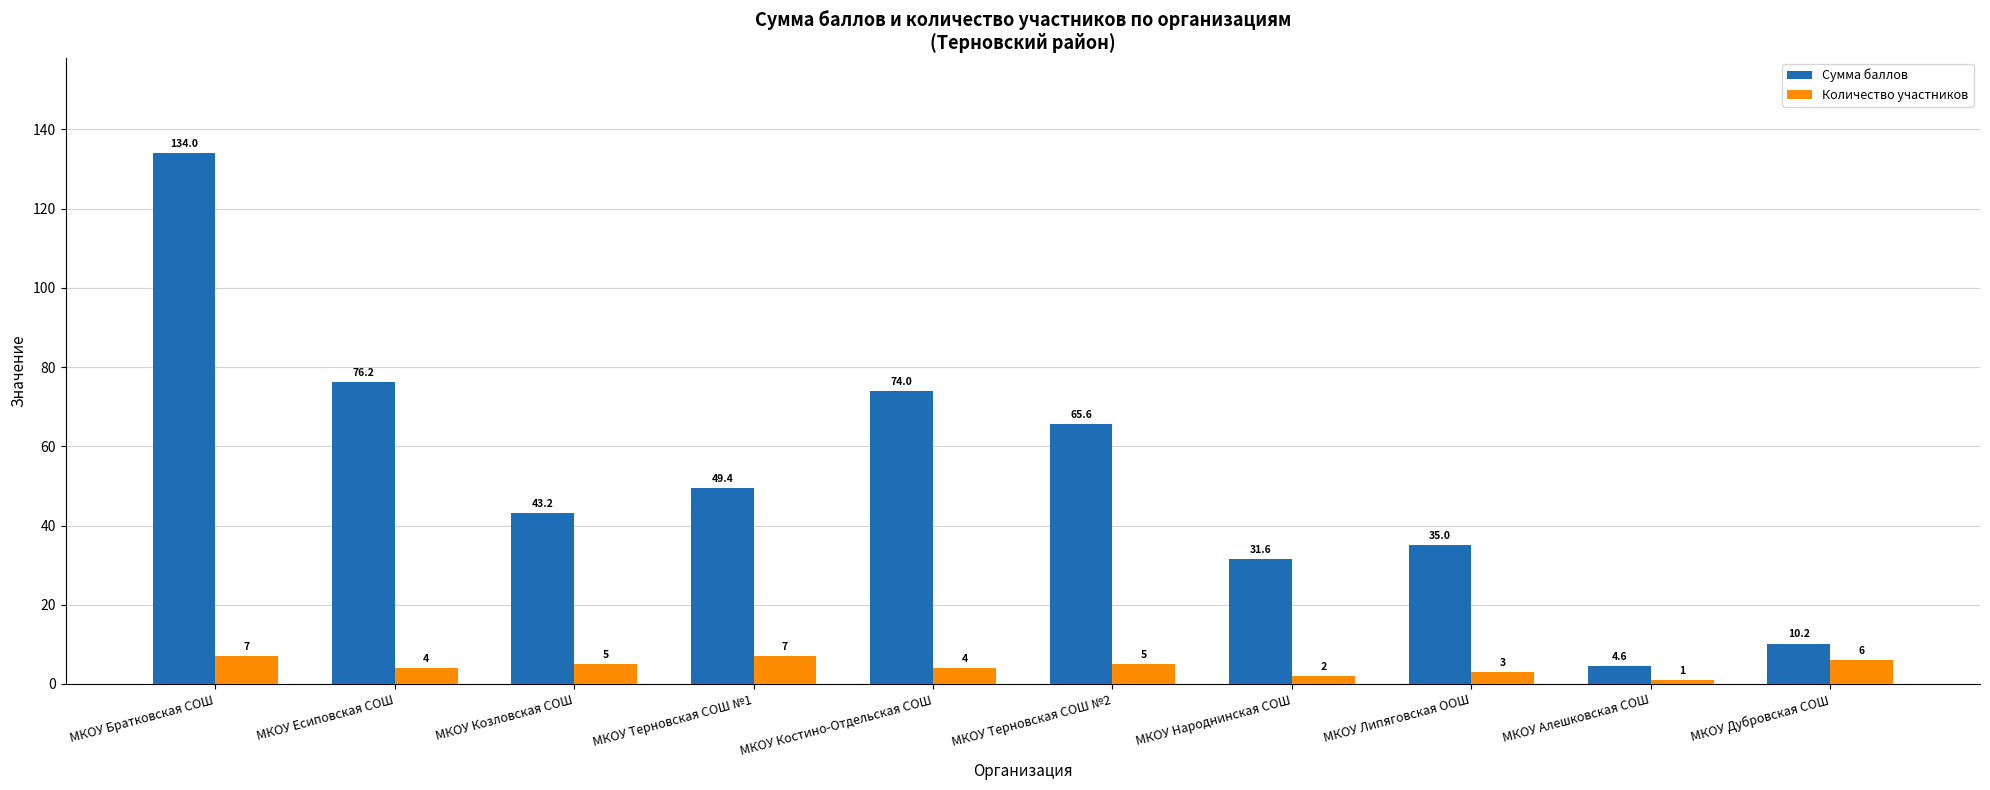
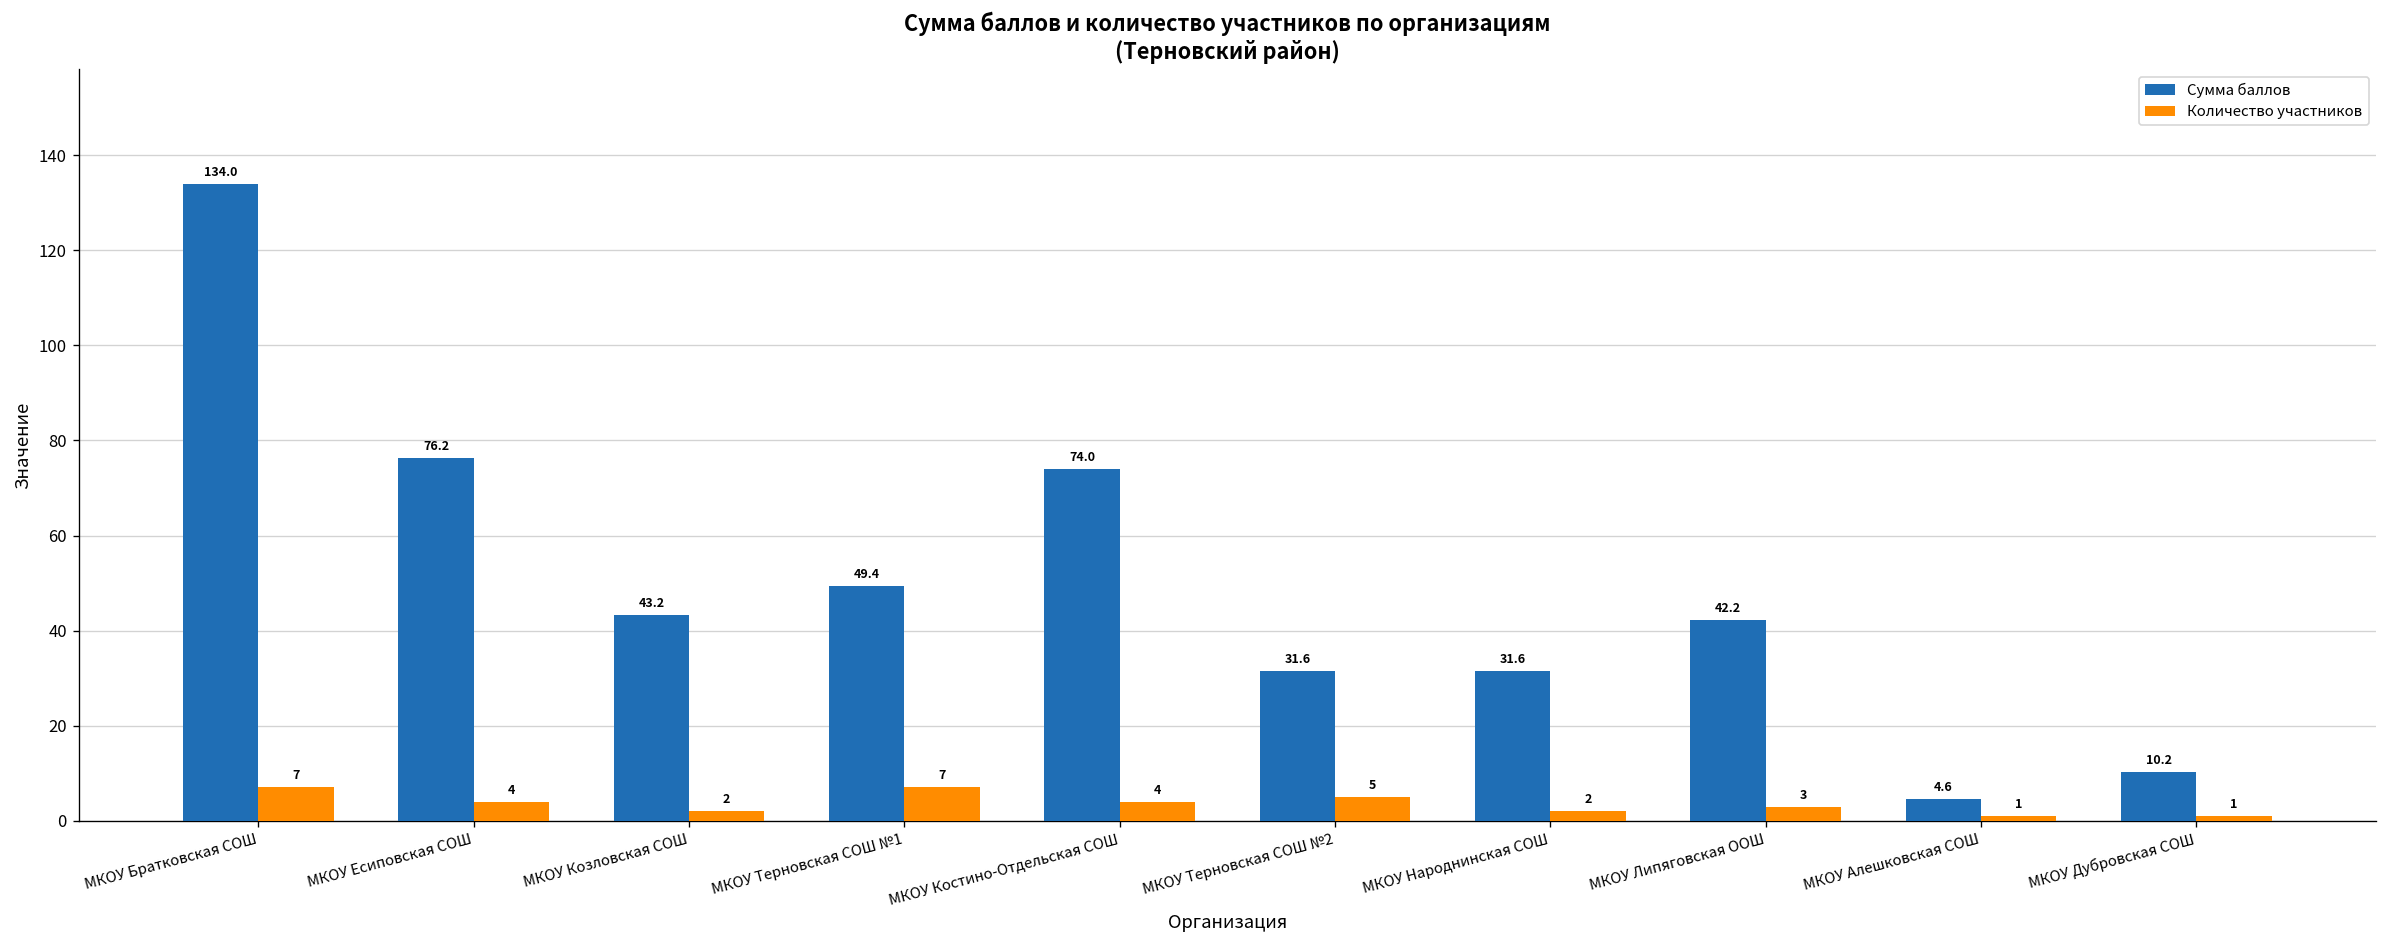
  {
    "Сумма баллов": {
      "МКОУ Братковская СОШ": 134.0,
      "МКОУ Есиповская СОШ": 76.2,
      "МКОУ Козловская СОШ": 43.2,
      "МКОУ Терновская СОШ №1": 49.4,
      "МКОУ Костино-Отдельская СОШ": 74.0,
-     "МКОУ Терновская СОШ №2": 65.6,
+     "МКОУ Терновская СОШ №2": 31.6,
      "МКОУ Народнинская СОШ": 31.6,
-     "МКОУ Липяговская ООШ": 35.0,
+     "МКОУ Липяговская ООШ": 42.2,
      "МКОУ Алешковская СОШ": 4.6,
      "МКОУ Дубровская СОШ": 10.2
    },
    "Количество участников": {
      "МКОУ Братковская СОШ": 7,
      "МКОУ Есиповская СОШ": 4,
-     "МКОУ Козловская СОШ": 5,
+     "МКОУ Козловская СОШ": 2,
      "МКОУ Терновская СОШ №1": 7,
      "МКОУ Костино-Отдельская СОШ": 4,
      "МКОУ Терновская СОШ №2": 5,
      "МКОУ Народнинская СОШ": 2,
      "МКОУ Липяговская ООШ": 3,
      "МКОУ Алешковская СОШ": 1,
-     "МКОУ Дубровская СОШ": 6
+     "МКОУ Дубровская СОШ": 1
    }
  }
